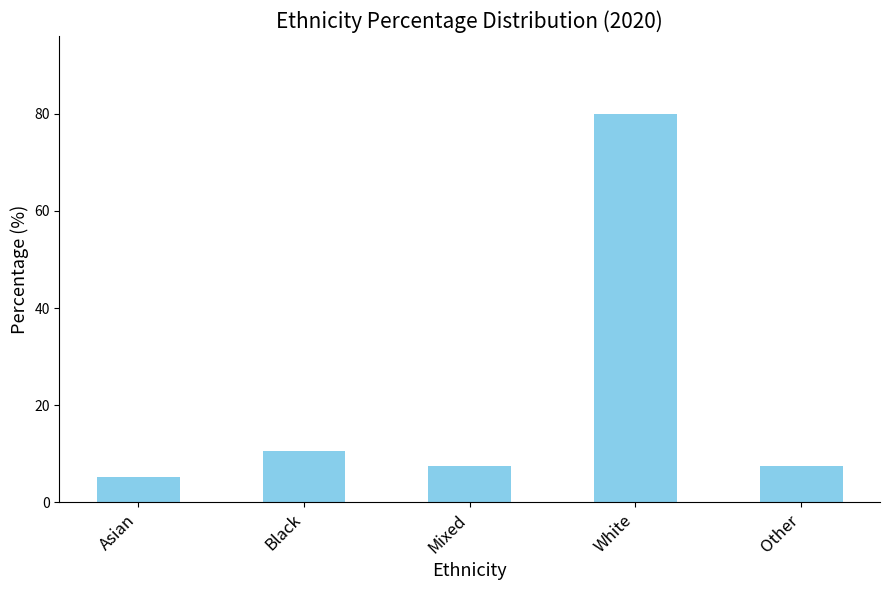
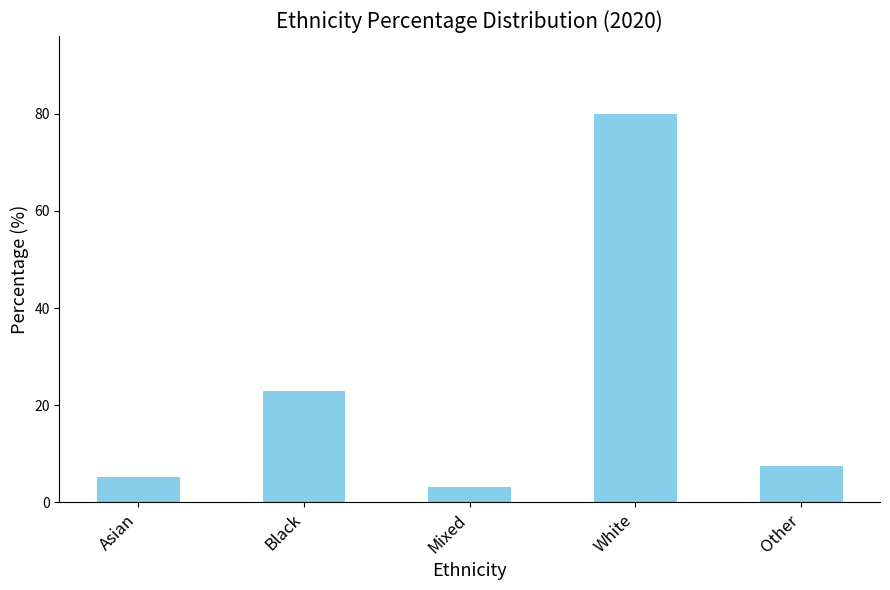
  {
    "Asian": 5,
-   "Black": 11,
-   "Mixed": 7,
+   "Black": 23,
+   "Mixed": 3,
    "White": 80,
    "Other": 8
  }
